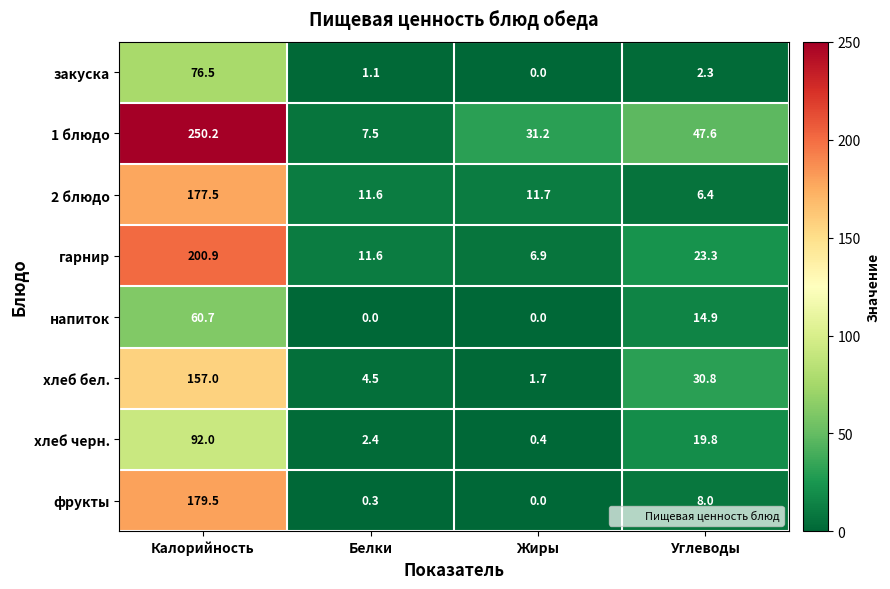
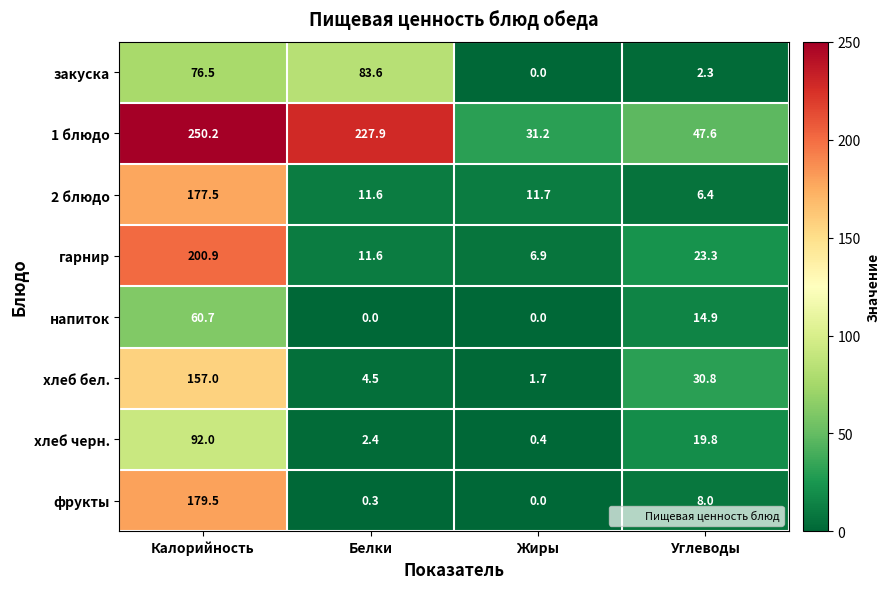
  {
    "закуска": {
      "Калорийность": 76.5,
-     "Белки": 1.1,
+     "Белки": 83.6,
      "Жиры": 0.0,
      "Углеводы": 2.3
    },
    "1 блюдо": {
      "Калорийность": 250.2,
-     "Белки": 7.5,
+     "Белки": 227.9,
      "Жиры": 31.2,
      "Углеводы": 47.6
    },
    "2 блюдо": {
      "Калорийность": 177.5,
      "Белки": 11.6,
      "Жиры": 11.7,
      "Углеводы": 6.4
    },
    "гарнир": {
      "Калорийность": 200.9,
      "Белки": 11.6,
      "Жиры": 6.9,
      "Углеводы": 23.3
    },
    "напиток": {
      "Калорийность": 60.7,
      "Белки": 0.0,
      "Жиры": 0.0,
      "Углеводы": 14.9
    },
    "хлеб бел.": {
      "Калорийность": 157.0,
      "Белки": 4.5,
      "Жиры": 1.7,
      "Углеводы": 30.8
    },
    "хлеб черн.": {
      "Калорийность": 92.0,
      "Белки": 2.4,
      "Жиры": 0.4,
      "Углеводы": 19.8
    },
    "фрукты": {
      "Калорийность": 179.5,
      "Белки": 0.3,
      "Жиры": 0.0
    }
  }
